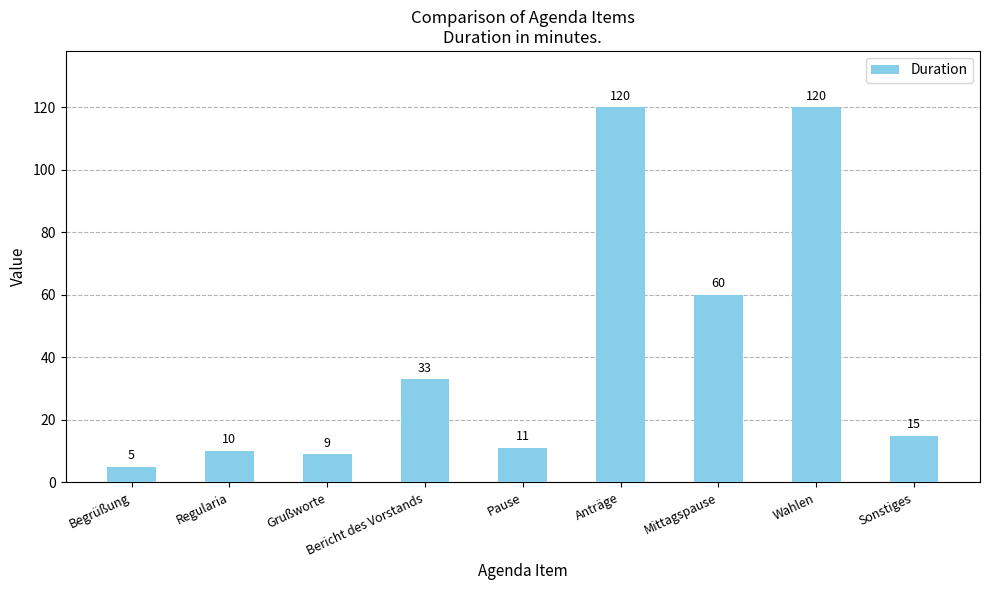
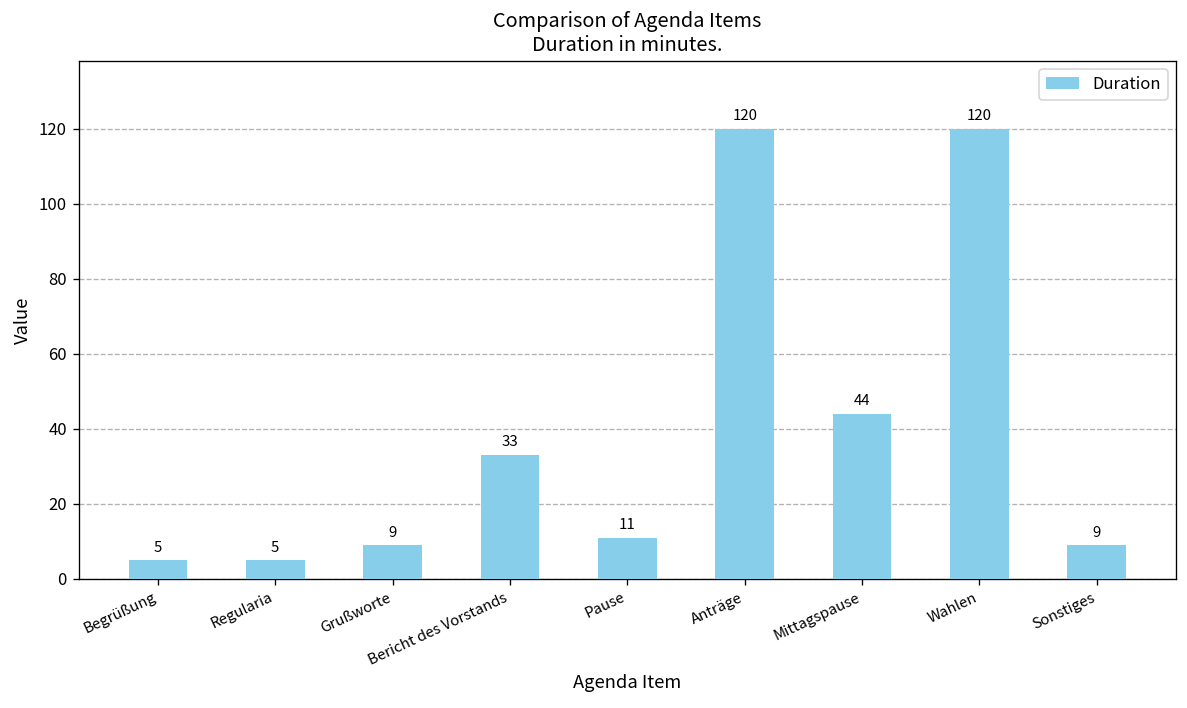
  {
    "Begrüßung": 5,
-   "Regularia": 10,
+   "Regularia": 5,
    "Grußworte": 9,
    "Bericht des Vorstands": 33,
    "Pause": 11,
    "Anträge": 120,
-   "Mittagspause": 60,
+   "Mittagspause": 44,
    "Wahlen": 120,
-   "Sonstiges": 15
+   "Sonstiges": 9
  }
